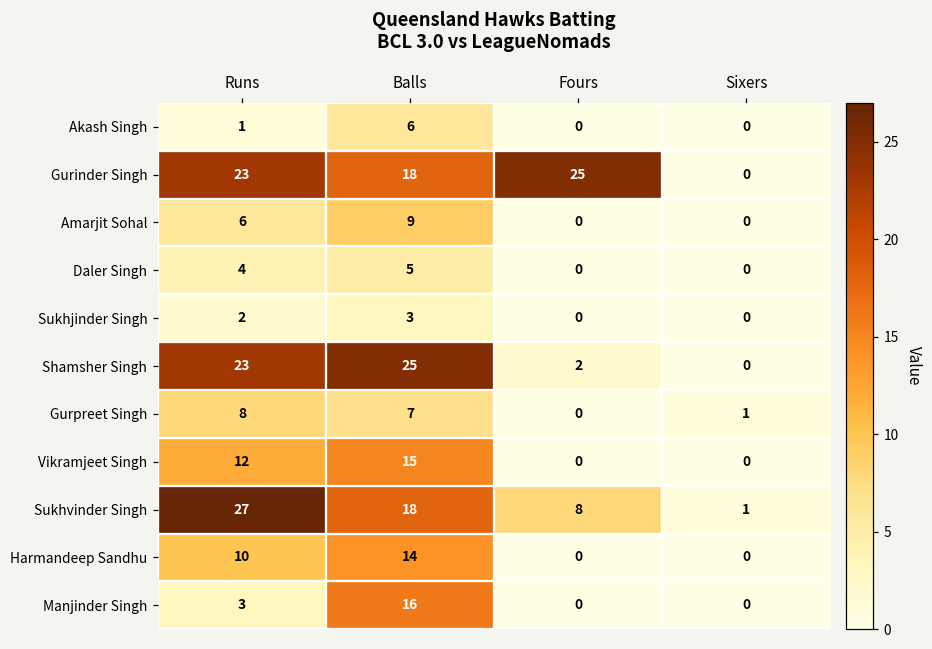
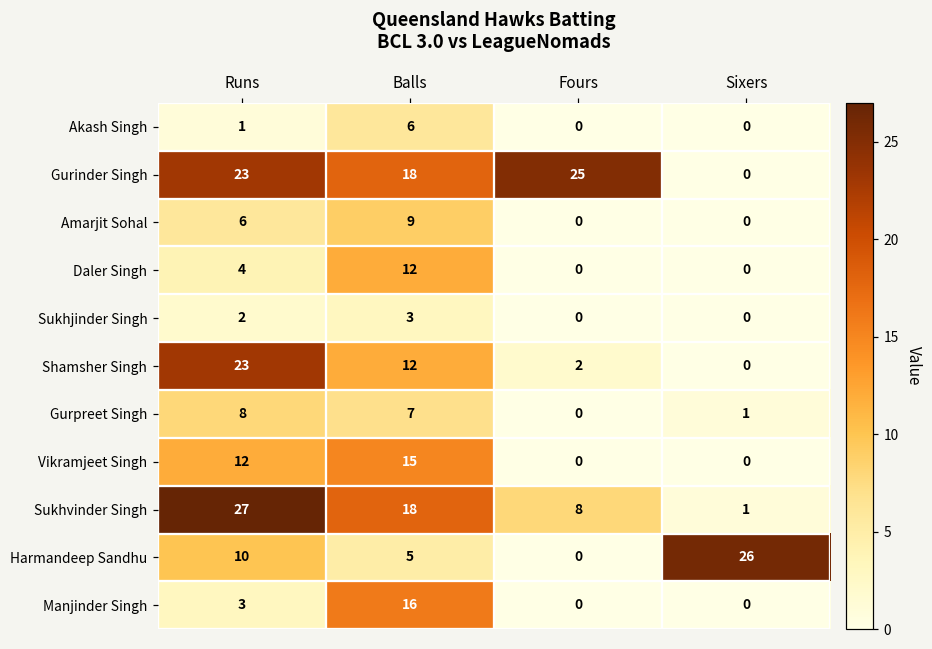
  {
    "Akash Singh": {
      "Runs": 1,
      "Balls": 6,
      "Fours": 0,
      "Sixers": 0
    },
    "Gurinder Singh": {
      "Runs": 23,
      "Balls": 18,
      "Fours": 25,
      "Sixers": 0
    },
    "Amarjit Sohal": {
      "Runs": 6,
      "Balls": 9,
      "Fours": 0,
      "Sixers": 0
    },
    "Daler Singh": {
      "Runs": 4,
-     "Balls": 5,
+     "Balls": 12,
      "Fours": 0,
      "Sixers": 0
    },
    "Sukhjinder Singh": {
      "Runs": 2,
      "Balls": 3,
      "Fours": 0,
      "Sixers": 0
    },
    "Shamsher Singh": {
      "Runs": 23,
-     "Balls": 25,
+     "Balls": 12,
      "Fours": 2,
      "Sixers": 0
    },
    "Gurpreet Singh": {
      "Runs": 8,
      "Balls": 7,
      "Fours": 0,
      "Sixers": 1
    },
    "Vikramjeet Singh": {
      "Runs": 12,
      "Balls": 15,
      "Fours": 0,
      "Sixers": 0
    },
    "Sukhvinder Singh": {
      "Runs": 27,
      "Balls": 18,
      "Fours": 8,
      "Sixers": 1
    },
    "Harmandeep Sandhu": {
      "Runs": 10,
-     "Balls": 14,
+     "Balls": 5,
      "Fours": 0,
-     "Sixers": 0
+     "Sixers": 26
    },
    "Manjinder Singh": {
      "Runs": 3,
      "Balls": 16,
      "Fours": 0,
      "Sixers": 0
    }
  }
